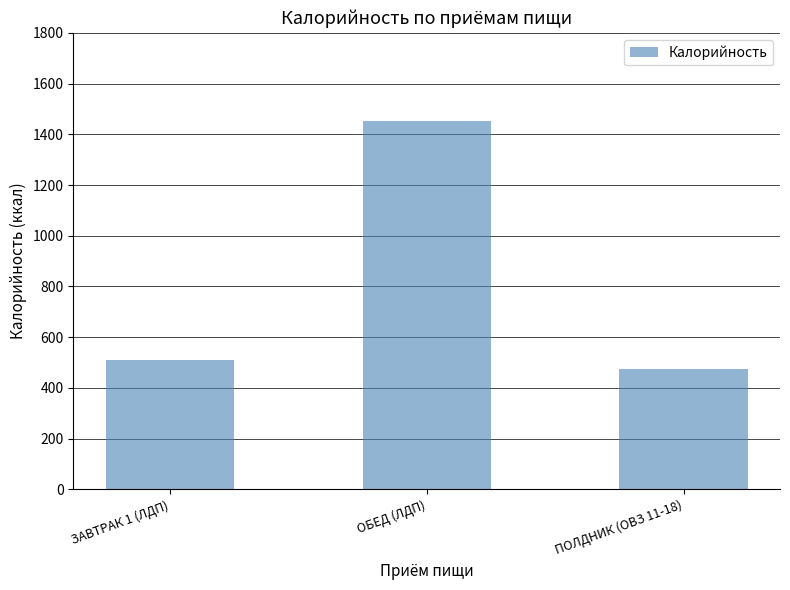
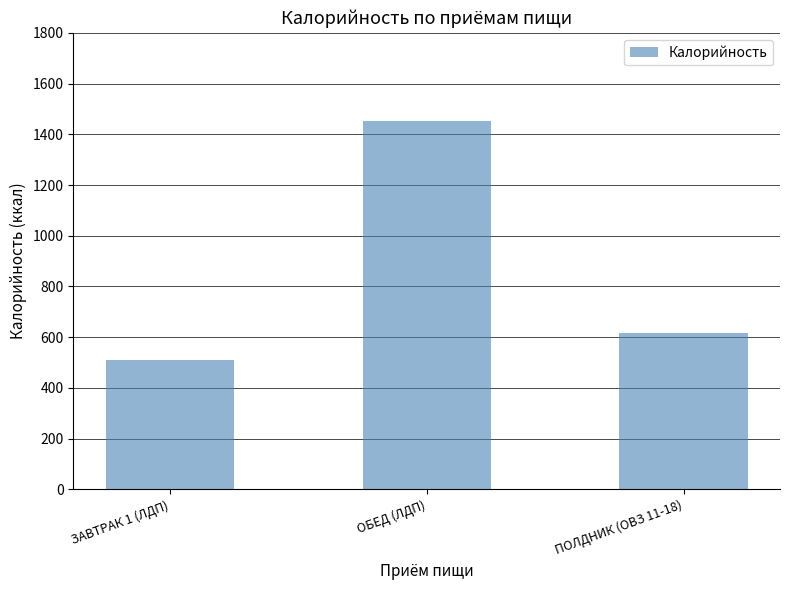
  {
    "ЗАВТРАК 1 (ЛДП)": 510,
    "ОБЕД (ЛДП)": 1450,
-   "ПОЛДНИК (ОВЗ 11-18)": 470
+   "ПОЛДНИК (ОВЗ 11-18)": 620
  }
